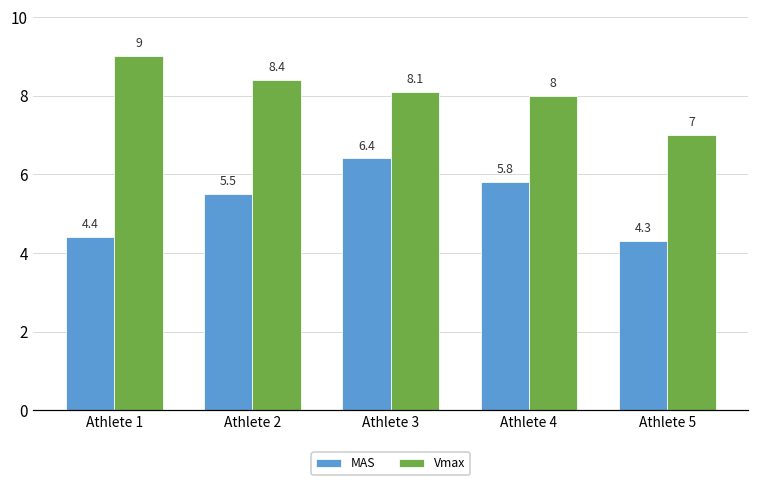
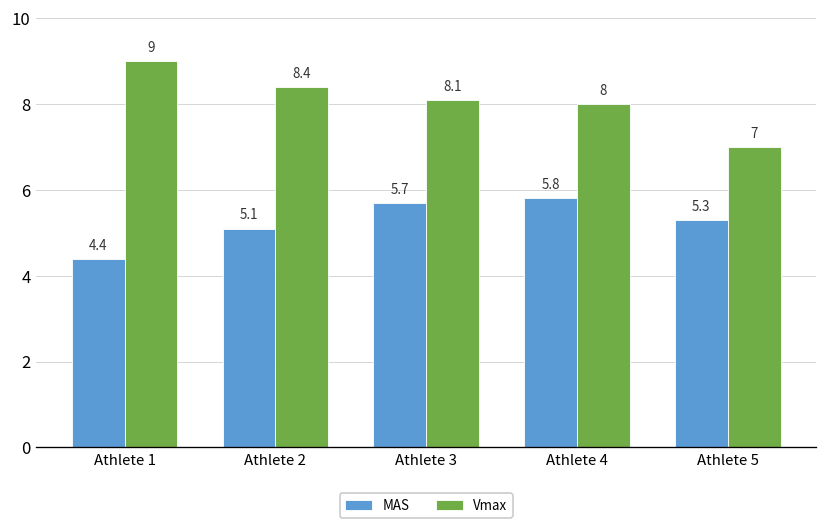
  {
    "MAS": {
      "Athlete 1": 4.4,
-     "Athlete 2": 5.5,
-     "Athlete 3": 6.4,
+     "Athlete 2": 5.1,
+     "Athlete 3": 5.7,
      "Athlete 4": 5.8,
-     "Athlete 5": 4.3
+     "Athlete 5": 5.3
    },
    "Vmax": {
      "Athlete 1": 9,
      "Athlete 2": 8.4,
      "Athlete 3": 8.1,
      "Athlete 4": 8,
      "Athlete 5": 7
    }
  }
